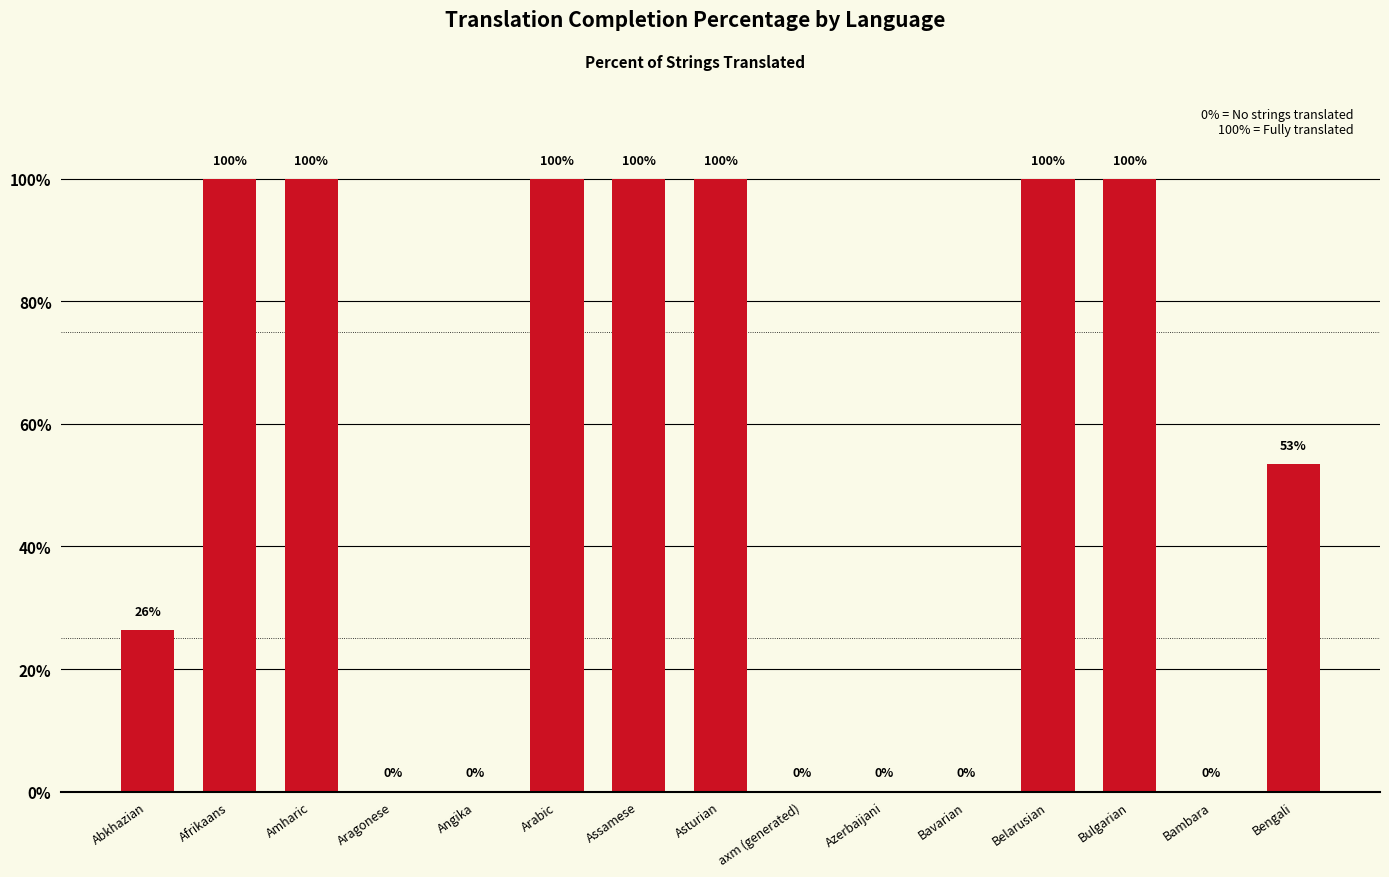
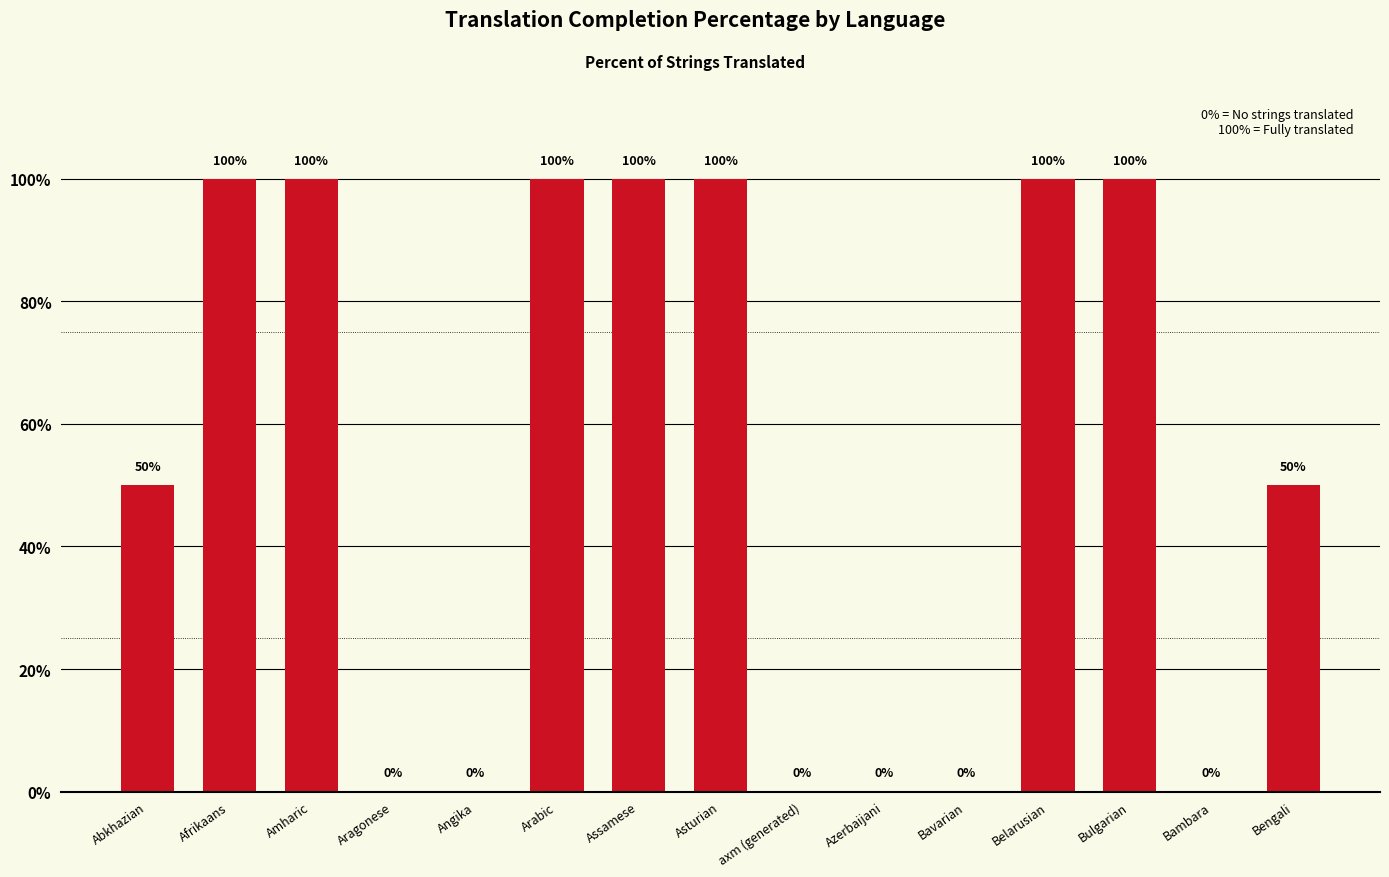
  {
-   "Abkhazian": "26%",
+   "Abkhazian": "50%",
    "Afrikaans": "100%",
    "Amharic": "100%",
    "Aragonese": "0%",
    "Angika": "0%",
    "Arabic": "100%",
    "Assamese": "100%",
    "Asturian": "100%",
    "axm (generated)": "0%",
    "Azerbaijani": "0%",
    "Bavarian": "0%",
    "Belarusian": "100%",
    "Bulgarian": "100%",
    "Bambara": "0%",
-   "Bengali": "53%"
+   "Bengali": "50%"
  }
